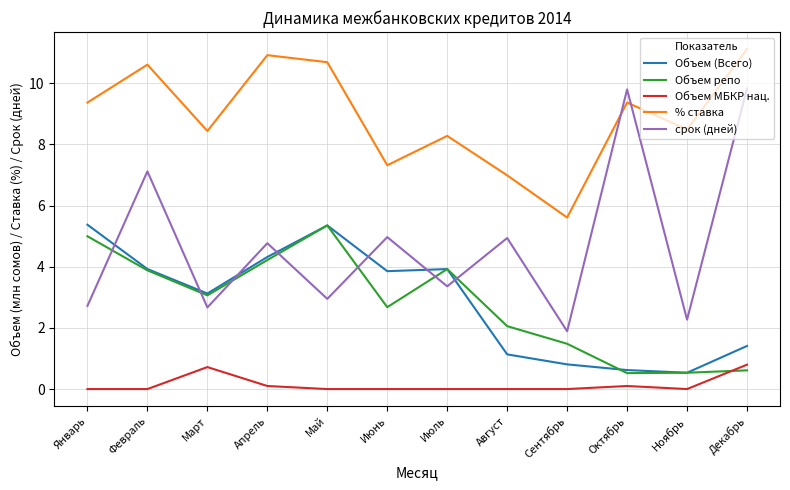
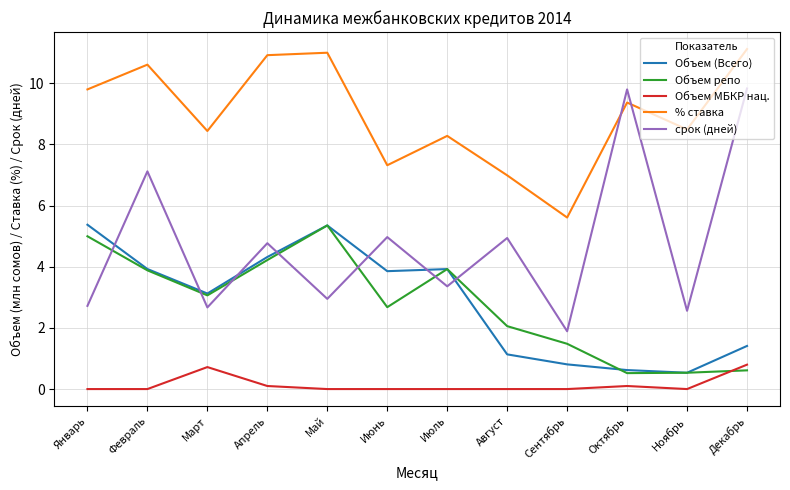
  {
    "Объем (Всего)": {
      "Январь": 5.4,
      "Апрель": 4.3,
      "Июнь": 3.9,
      "Август": 1.1,
      "Сентябрь": 0.8,
      "Октябрь": 0.6,
      "Декабрь": 1.4
    },
    "Объем репо": {
      "Январь": 5.0,
      "Апрель": 4.2,
      "Июнь": 2.7,
      "Август": 2.1,
      "Сентябрь": 1.5,
      "Октябрь": 0.5,
      "Декабрь": 0.6
    },
    "Объем МБКР нац.": {
      "Январь": 0.0,
      "Февраль": 0.0,
      "Март": 0.7,
      "Апрель": 0.1,
      "Май": 0.0,
      "Июнь": 0.0,
      "Июль": 0.0,
      "Август": 0.0,
      "Сентябрь": 0.0,
      "Октябрь": 0.1,
      "Ноябрь": 0.0,
      "Декабрь": 0.8
    },
    "% ставка": {
-     "Январь": 9.4,
+     "Январь": 9.8,
      "Февраль": 10.6,
      "Март": 8.4,
      "Апрель": 10.9,
-     "Май": 10.7,
+     "Май": 11.0,
      "Июнь": 7.3,
      "Июль": 8.3,
      "Август": 7.0,
      "Сентябрь": 5.6,
      "Октябрь": 9.4
    },
    "срок (дней)": {
      "Январь": 2.7,
      "Февраль": 7.1,
      "Март": 2.7,
      "Апрель": 4.8,
      "Май": 3.0,
      "Июнь": 5.0,
      "Июль": 3.4,
      "Август": 4.9,
      "Сентябрь": 1.9,
      "Октябрь": 9.8,
-     "Ноябрь": 2.3
+     "Ноябрь": 2.6
    }
  }
